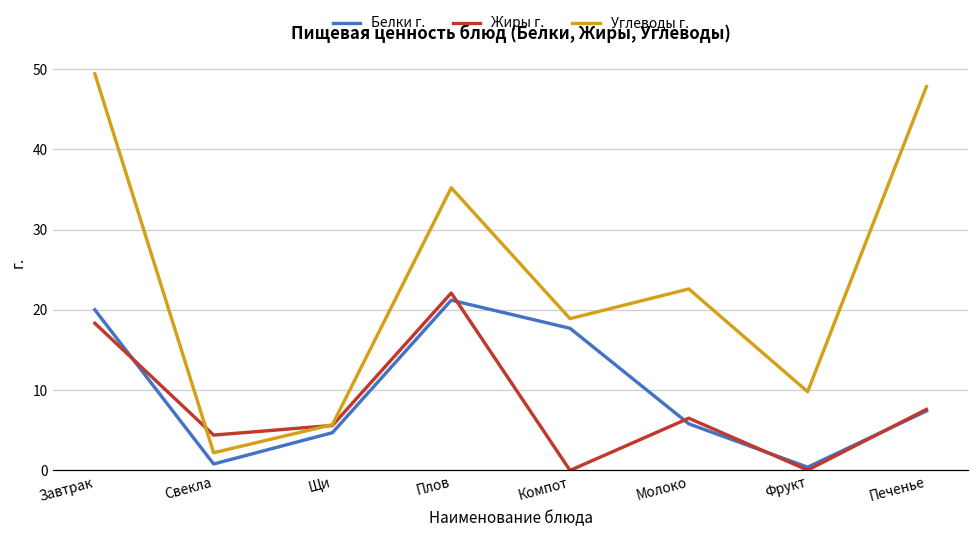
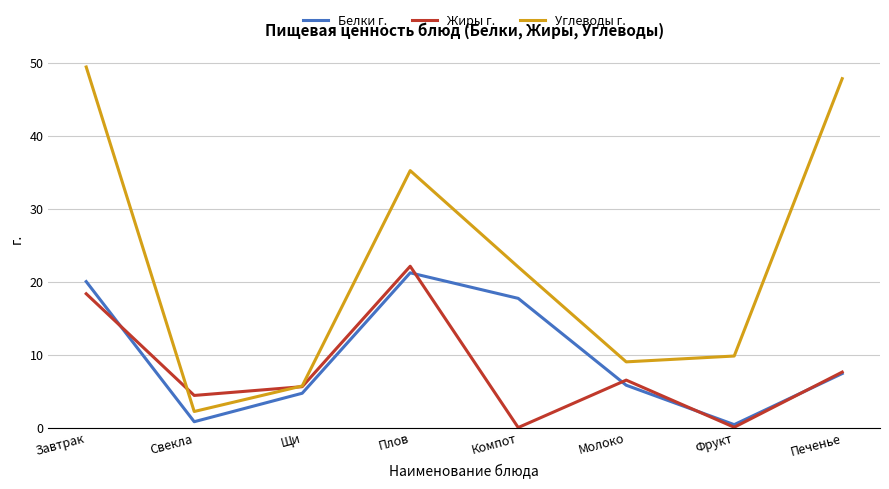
  {
    "Белки г.": {
      "Завтрак": 20,
      "Свекла": 1,
      "Щи": 5,
      "Плов": 21,
      "Компот": 18,
      "Молоко": 6,
      "Фрукт": 0
    },
    "Жиры г.": {
      "Завтрак": 18,
      "Свекла": 4,
      "Плов": 22,
      "Компот": 0,
      "Молоко": 7,
      "Фрукт": 0
    },
    "Углеводы г.": {
      "Завтрак": 49,
      "Свекла": 2,
      "Плов": 35,
-     "Компот": 19,
-     "Молоко": 23,
+     "Компот": 22,
+     "Молоко": 9,
      "Фрукт": 10,
      "Печенье": 48
    }
  }
